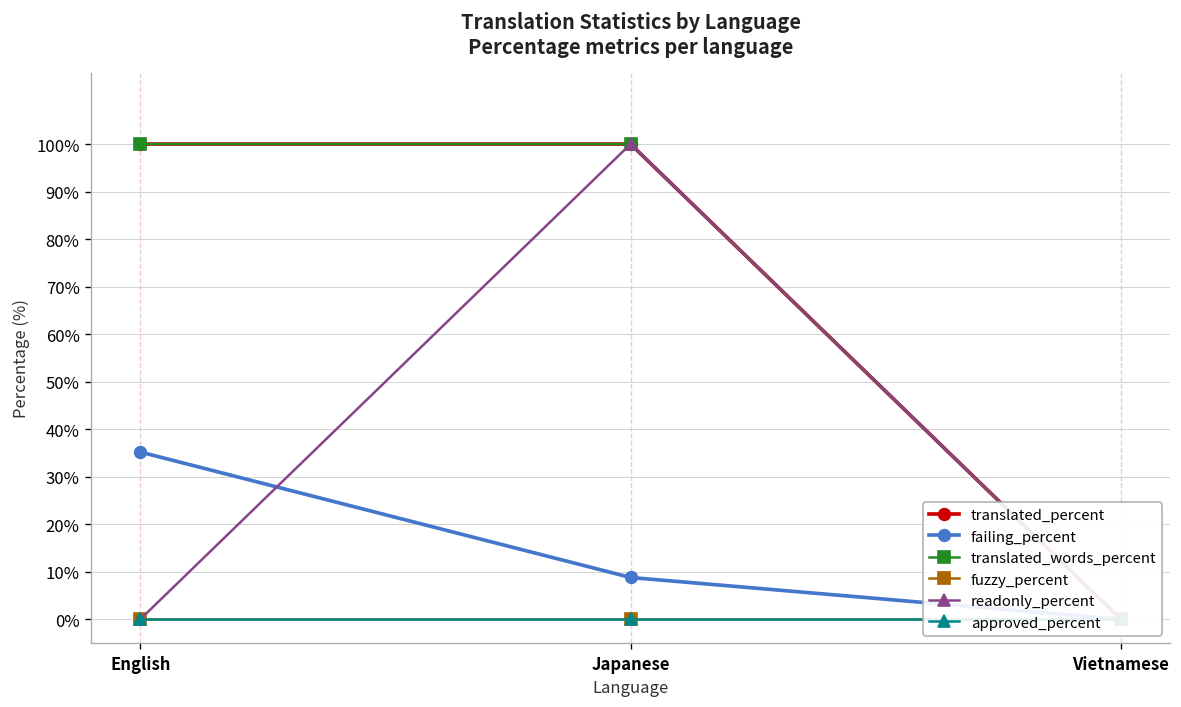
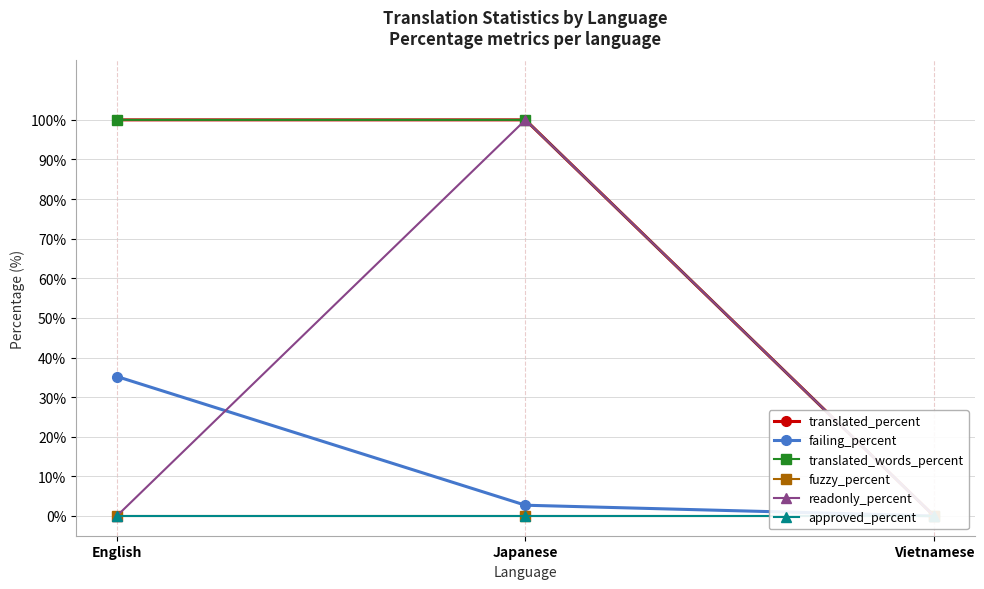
  {
    "translated_words_percent": {
      "English": "100%"
    },
    "failing_percent": {
      "English": "35%",
-     "Japanese": "9%"
+     "Japanese": "3%"
    },
    "approved_percent": {
      "Japanese": "0%"
    }
  }
